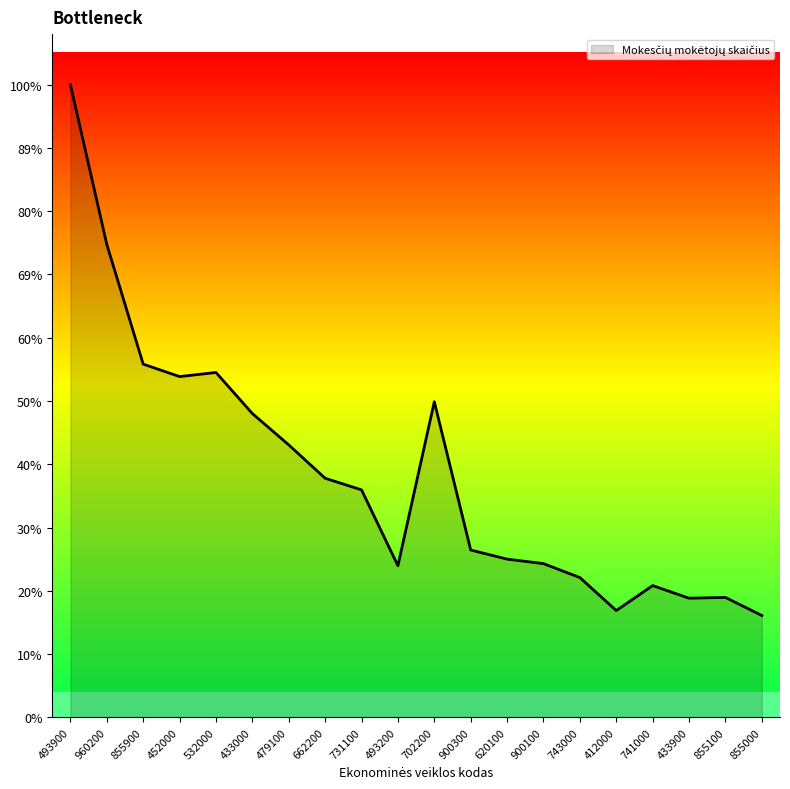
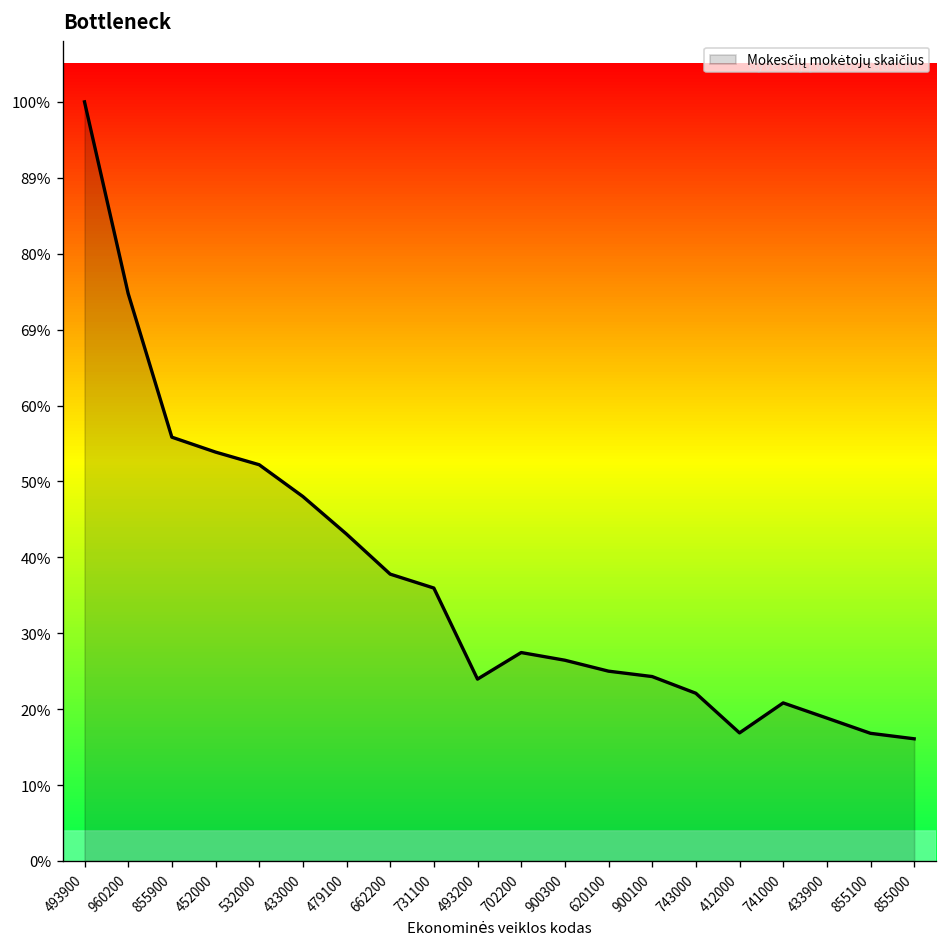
  {
    "493900": "100%",
    "960200": "75%",
    "855900": "56%",
    "452000": "54%",
-   "532000": "55%",
+   "532000": "52%",
    "433000": "48%",
    "479100": "43%",
    "662200": "38%",
    "731100": "36%",
    "493200": "24%",
-   "702200": "50%",
+   "702200": "27%",
    "900300": "26%",
    "620100": "25%",
    "900100": "24%",
    "743000": "22%",
    "412000": "17%",
    "741000": "21%",
    "433900": "19%",
-   "855100": "19%",
+   "855100": "17%",
    "855000": "16%"
  }
